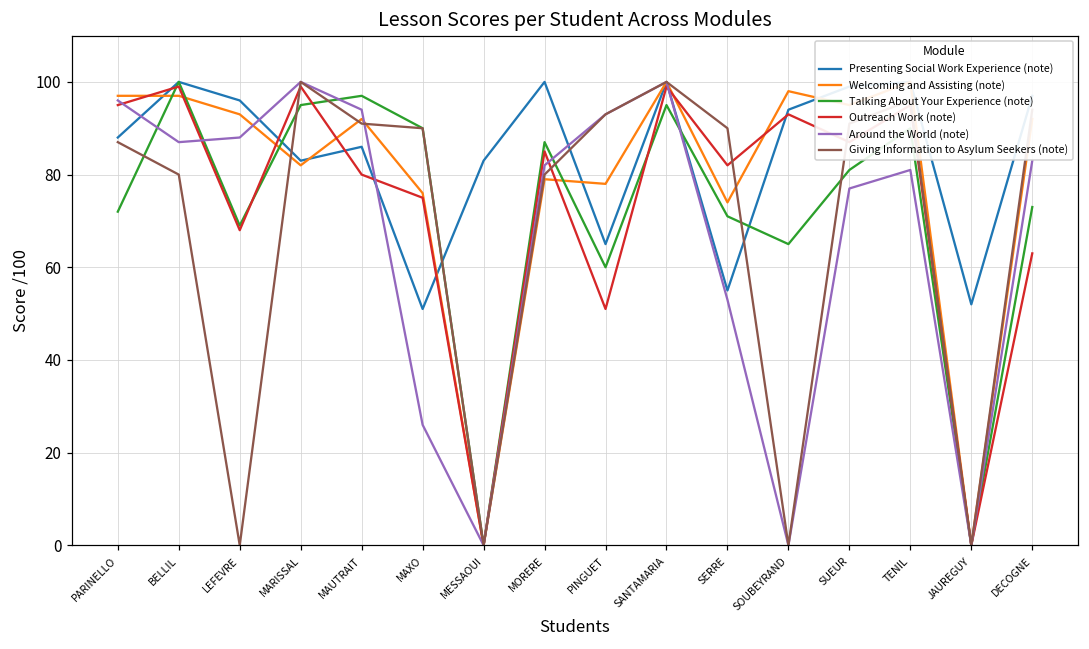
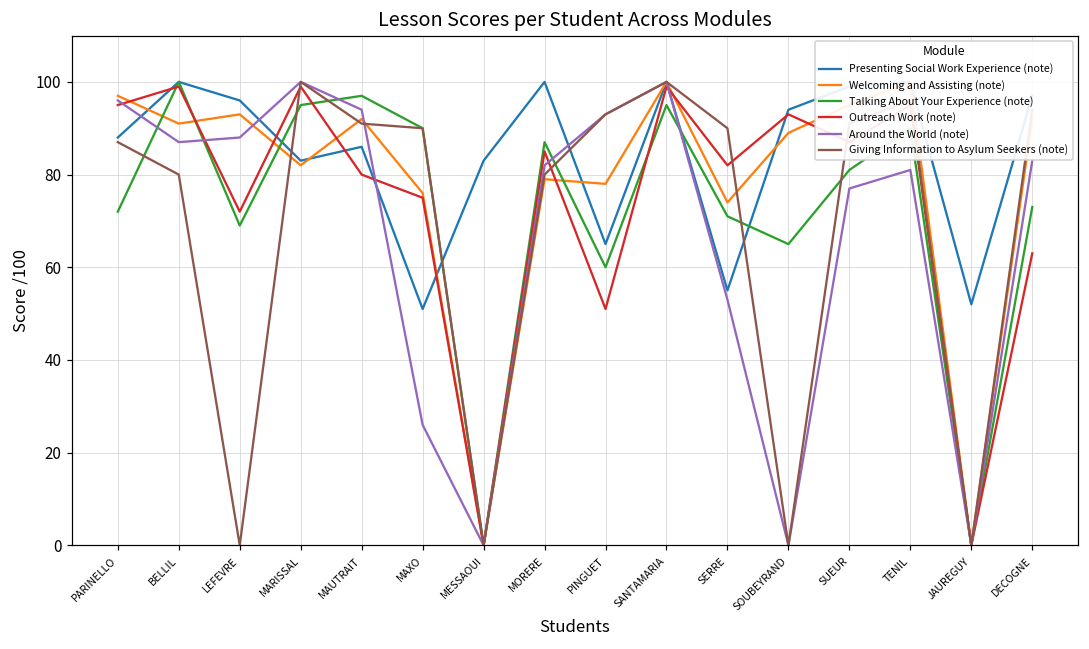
  {
    "Presenting Social Work Experience (note)": {
      "PARINELLO": 88,
      "LEFEVRE": 96,
      "MARISSAL": 83,
      "MAUTRAIT": 86,
      "MAXO": 51,
      "MESSAOUI": 83,
      "MORERE": 100,
      "PINGUET": 65,
      "SERRE": 55,
      "SOUBEYRAND": 94,
      "JAUREGUY": 52
    },
    "Welcoming and Assisting (note)": {
      "PARINELLO": 97,
-     "BELLIL": 97,
+     "BELLIL": 91,
      "LEFEVRE": 93,
      "MARISSAL": 82,
      "MAUTRAIT": 92,
      "MAXO": 76,
      "MORERE": 79,
      "PINGUET": 78,
      "SERRE": 74,
-     "SOUBEYRAND": 98
+     "SOUBEYRAND": 89
    },
    "Talking About Your Experience (note)": {
      "PARINELLO": 72,
      "LEFEVRE": 69,
      "MARISSAL": 95,
      "MAUTRAIT": 97,
      "MORERE": 87,
      "PINGUET": 60,
      "SANTAMARIA": 95,
      "SERRE": 71,
      "SOUBEYRAND": 65,
      "SUEUR": 81,
      "DECOGNE": 73
    },
    "Outreach Work (note)": {
      "PARINELLO": 95,
      "BELLIL": 99,
-     "LEFEVRE": 68,
+     "LEFEVRE": 72,
      "MARISSAL": 99,
      "MAUTRAIT": 80,
      "MAXO": 75,
      "MORERE": 85,
      "PINGUET": 51,
      "SANTAMARIA": 99,
      "SERRE": 82,
      "SOUBEYRAND": 93,
      "DECOGNE": 63
    },
    "Around the World (note)": {
      "PARINELLO": 96,
      "BELLIL": 87,
      "LEFEVRE": 88,
      "MAUTRAIT": 94,
      "MAXO": 26,
      "MORERE": 82,
      "SERRE": 53,
      "SUEUR": 77,
      "TENIL": 81
    },
    "Giving Information to Asylum Seekers (note)": {
      "PARINELLO": 87,
      "BELLIL": 80,
      "LEFEVRE": 0,
      "MAUTRAIT": 91,
      "MORERE": 80,
      "SERRE": 90
    }
  }
